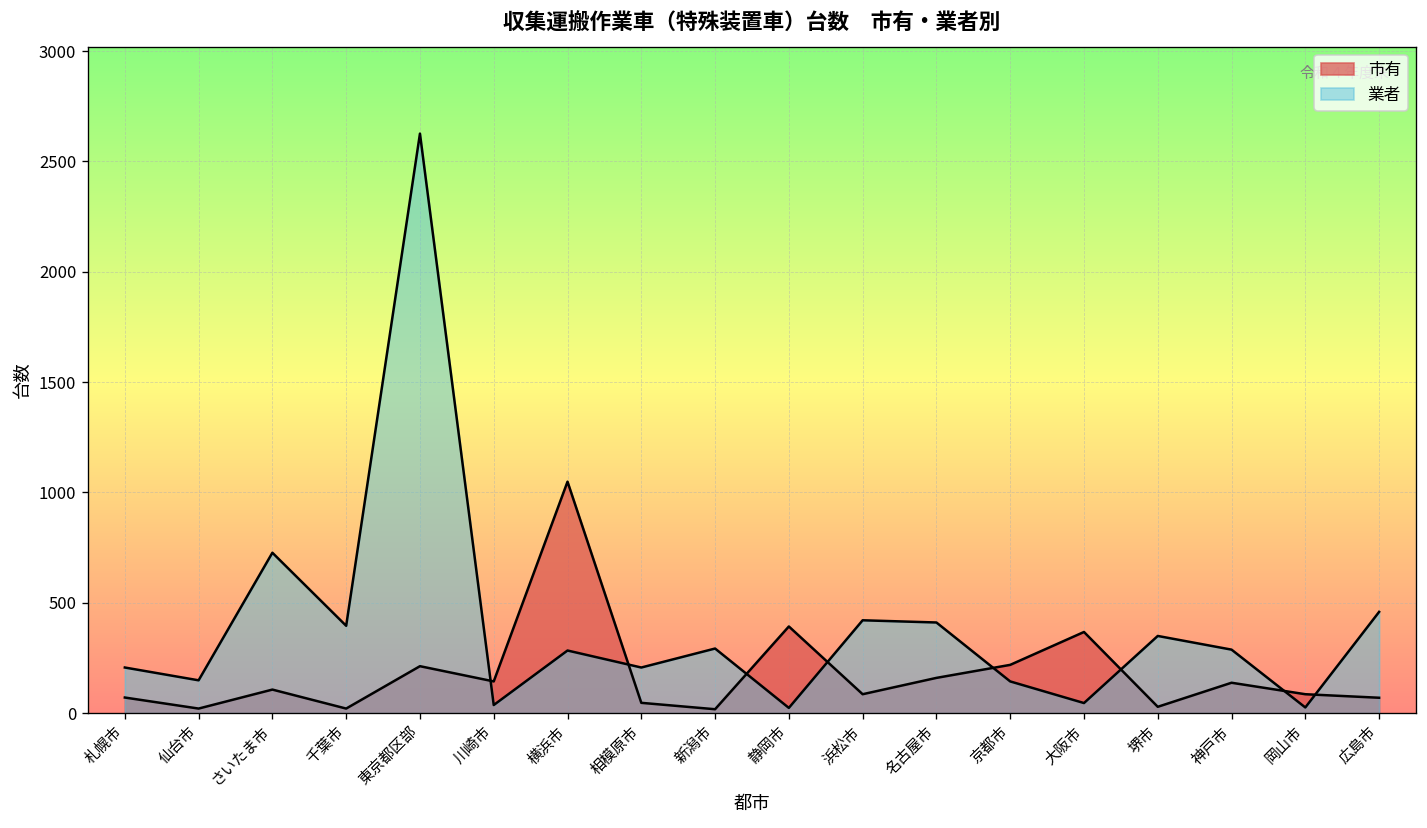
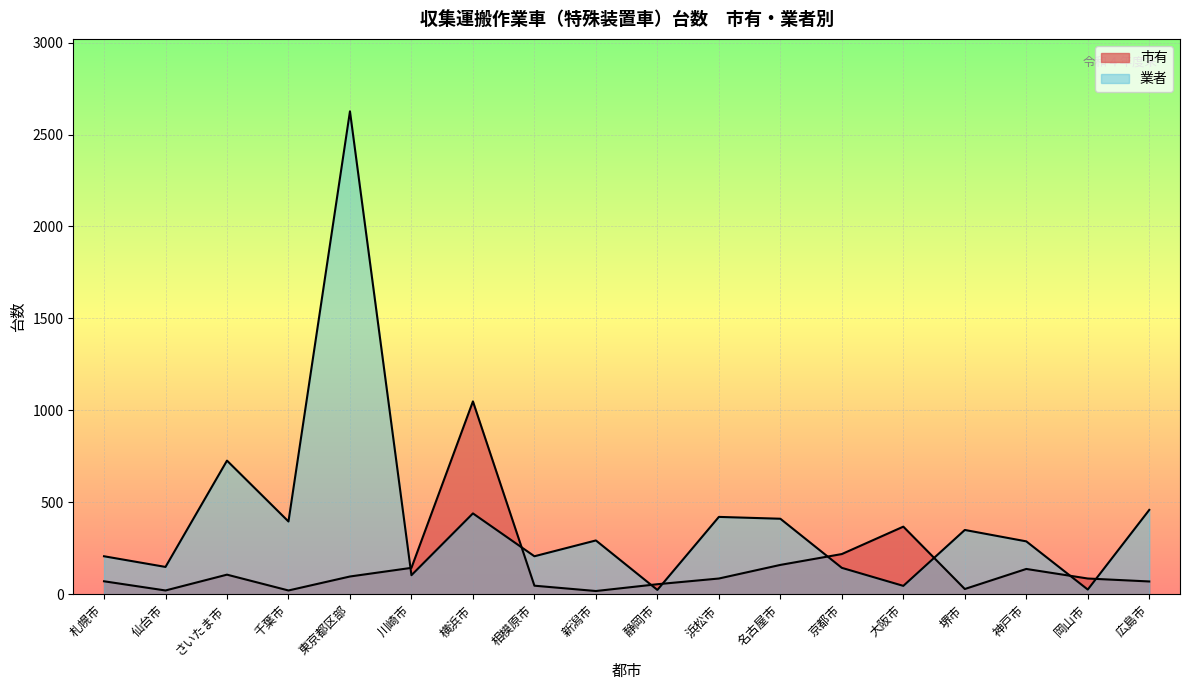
  {
    "市有": {
      "札幌市": 70,
      "仙台市": 20,
      "さいたま市": 110,
      "千葉市": 20,
-     "東京都区部": 210,
+     "東京都区部": 100,
      "川崎市": 140,
      "横浜市": 1050,
      "相模原市": 50,
      "新潟市": 20,
-     "静岡市": 390,
+     "静岡市": 60,
      "浜松市": 90,
      "名古屋市": 160,
      "京都市": 220,
      "大阪市": 370,
      "堺市": 30,
      "神戸市": 140,
      "岡山市": 90,
      "広島市": 70
    },
    "業者": {
      "札幌市": 210,
      "仙台市": 150,
      "さいたま市": 730,
      "千葉市": 400,
      "東京都区部": 2630,
-     "川崎市": 40,
-     "横浜市": 280,
+     "川崎市": 100,
+     "横浜市": 440,
      "相模原市": 210,
      "新潟市": 290,
      "静岡市": 20,
      "浜松市": 420,
      "名古屋市": 410,
      "京都市": 140,
      "大阪市": 50,
      "堺市": 350,
      "神戸市": 290,
      "岡山市": 30,
      "広島市": 460
    }
  }
